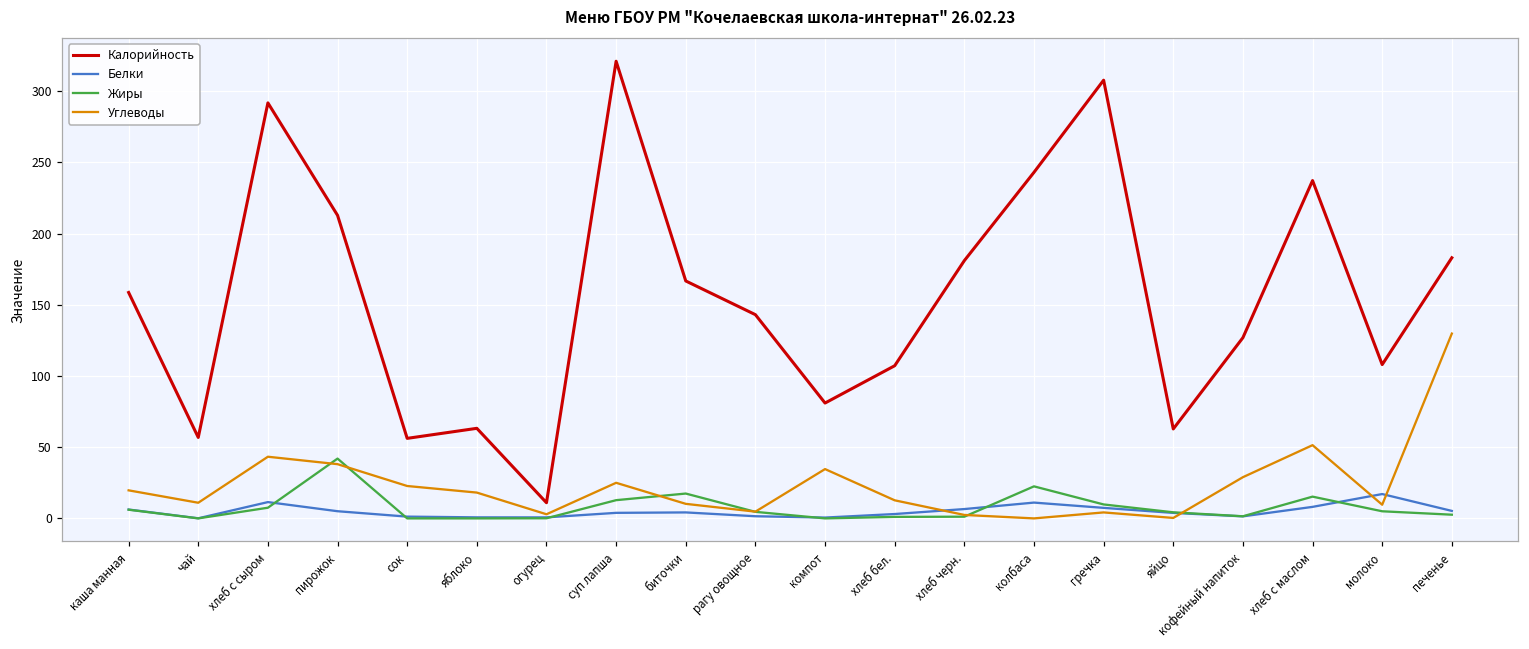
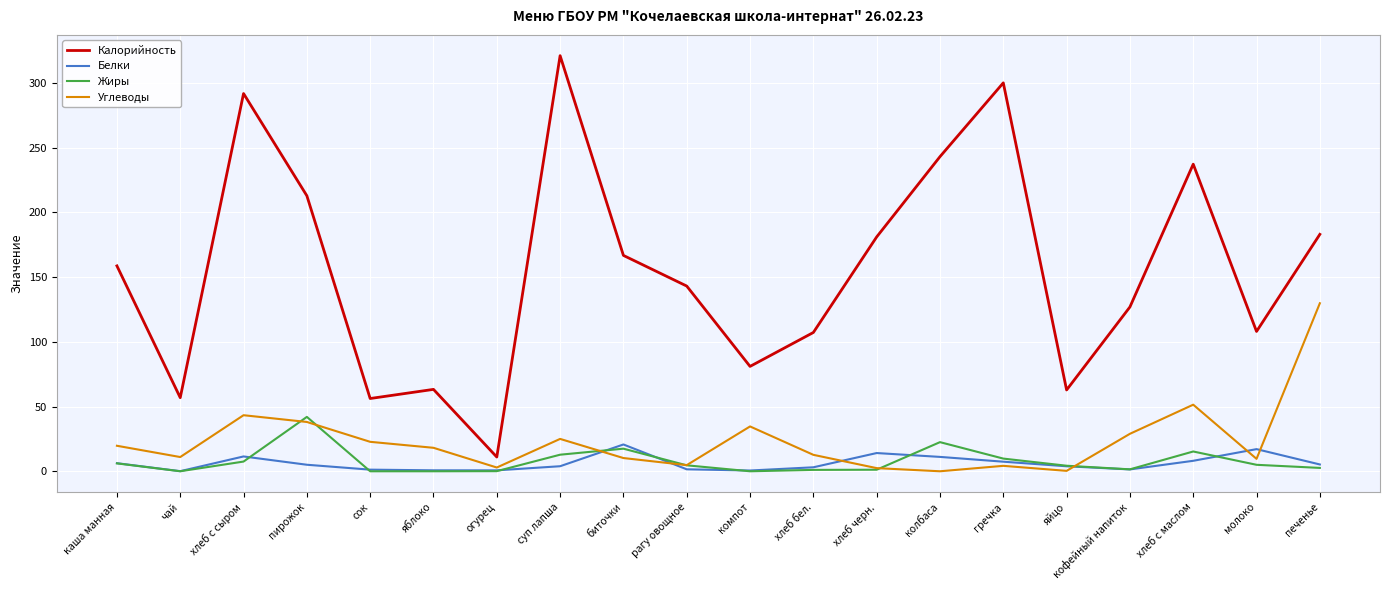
  {
    "Калорийность": {
      "каша манная": 159,
      "чай": 57,
      "хлеб с сыром": 292,
      "пирожок": 213,
      "сок": 56,
      "яблоко": 63,
      "огурец": 11,
      "суп лапша": 321,
      "биточки": 167,
      "рагу овощное": 143,
      "компот": 81,
      "хлеб бел.": 107,
      "хлеб черн.": 181,
      "колбаса": 243,
-     "гречка": 308,
+     "гречка": 300,
      "яйцо": 63,
      "кофейный напиток": 127,
      "хлеб с маслом": 237,
      "молоко": 108,
      "печенье": 183
    },
    "Белки": {
      "хлеб с сыром": 11,
      "пирожок": 5,
      "суп лапша": 4,
-     "биточки": 4,
+     "биточки": 21,
      "рагу овощное": 2,
      "хлеб бел.": 3,
-     "хлеб черн.": 7,
+     "хлеб черн.": 14,
      "колбаса": 11,
      "гречка": 7,
      "хлеб с маслом": 8,
      "молоко": 17,
      "печенье": 5
    },
    "Жиры": {
      "хлеб с сыром": 8,
      "пирожок": 42,
      "суп лапша": 13,
      "биточки": 17,
      "хлеб бел.": 1,
      "колбаса": 23,
      "гречка": 10,
      "хлеб с маслом": 15,
      "молоко": 5,
      "печенье": 3
    },
    "Углеводы": {
      "каша манная": 20,
      "чай": 11,
      "хлеб с сыром": 43,
      "пирожок": 38,
      "сок": 23,
      "яблоко": 18,
      "огурец": 3,
      "суп лапша": 25,
      "биточки": 10,
      "компот": 35,
      "хлеб бел.": 13,
      "колбаса": 0,
      "гречка": 4,
      "яйцо": 0,
      "кофейный напиток": 29,
      "хлеб с маслом": 51,
      "молоко": 10,
      "печенье": 130
    }
  }
